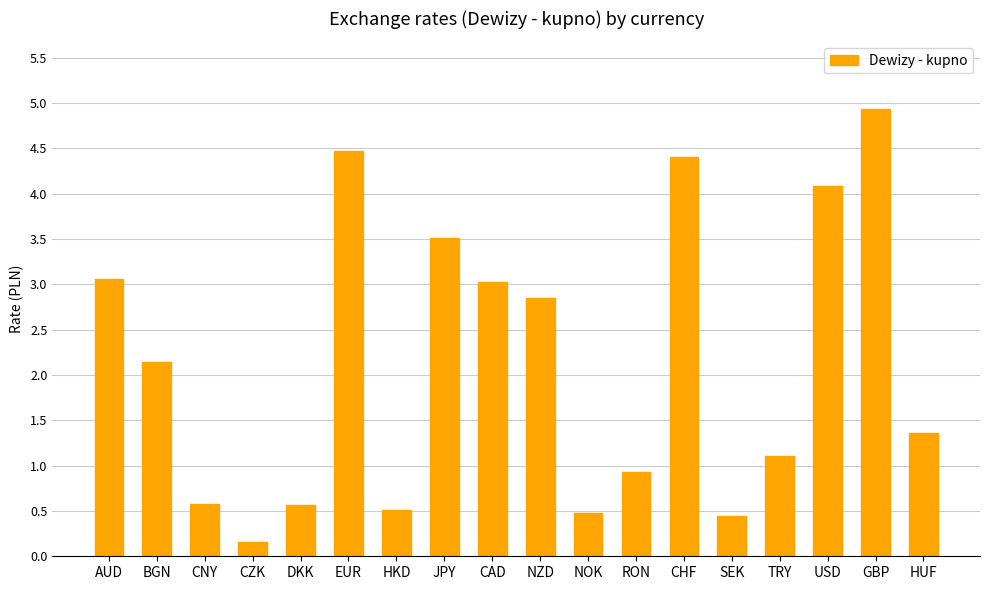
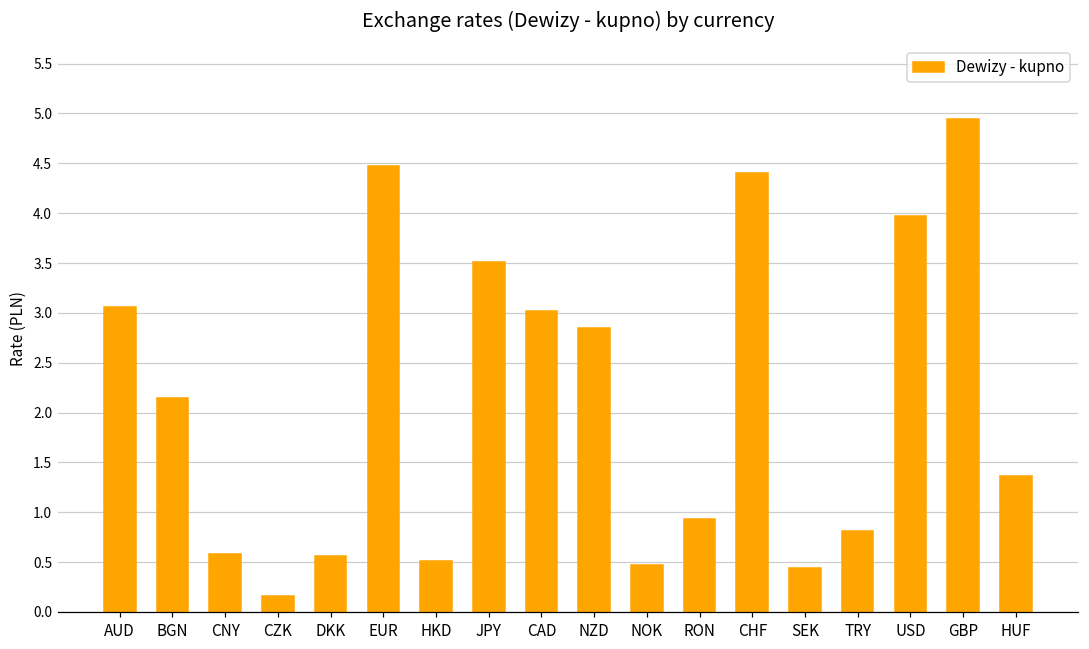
  {
    "AUD": 3.1,
    "BGN": 2.1,
    "CNY": 0.6,
    "CZK": 0.2,
    "DKK": 0.6,
    "EUR": 4.5,
    "HKD": 0.5,
    "JPY": 3.5,
    "CAD": 3.0,
    "NZD": 2.8,
    "NOK": 0.5,
    "RON": 0.9,
    "CHF": 4.4,
    "SEK": 0.4,
-   "TRY": 1.1,
-   "USD": 4.1,
+   "TRY": 0.8,
+   "USD": 4.0,
    "GBP": 4.9,
    "HUF": 1.4
  }
